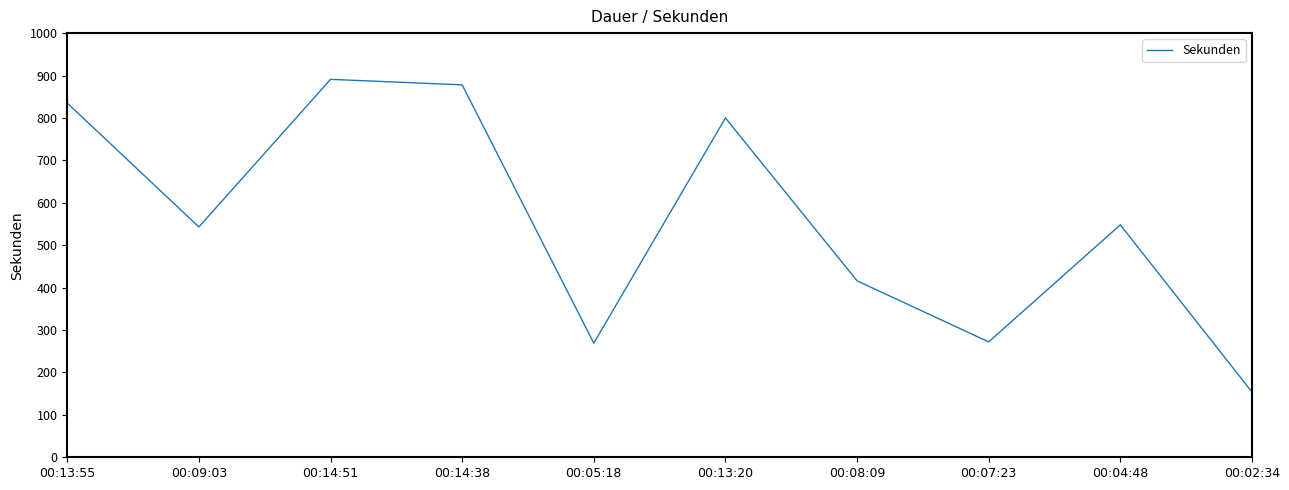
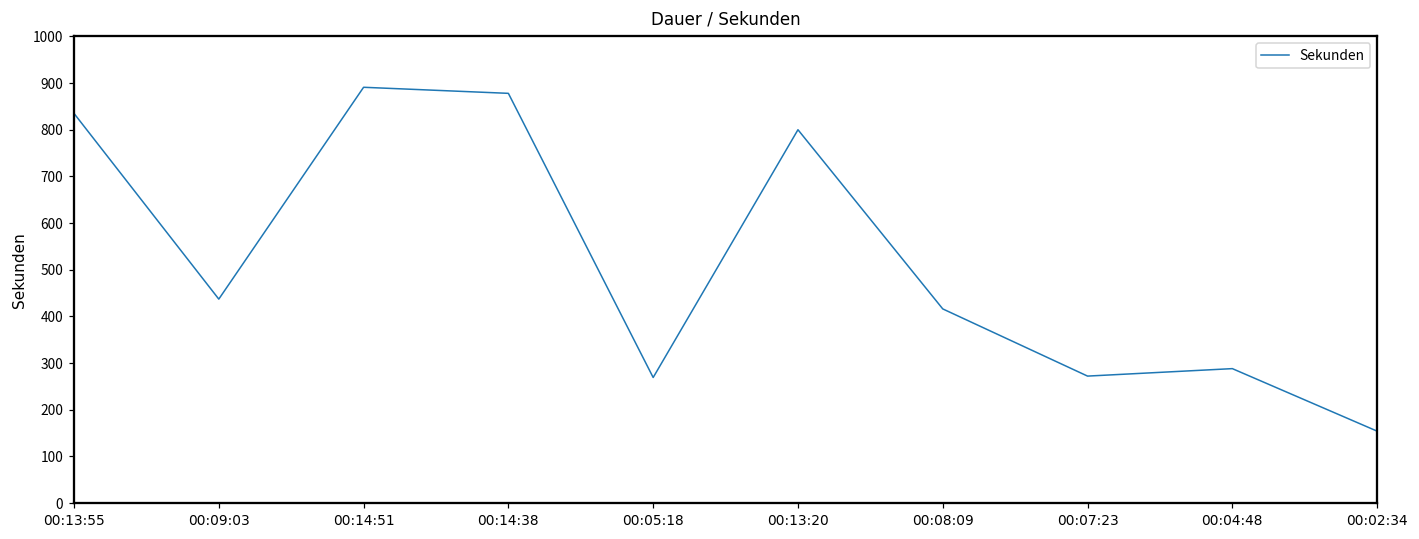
  {
    "00:13:55": 840,
-   "00:09:03": 540,
+   "00:09:03": 440,
    "00:14:51": 890,
    "00:14:38": 880,
    "00:05:18": 270,
    "00:13:20": 800,
    "00:08:09": 420,
    "00:07:23": 270,
-   "00:04:48": 550,
+   "00:04:48": 290,
    "00:02:34": 150
  }
